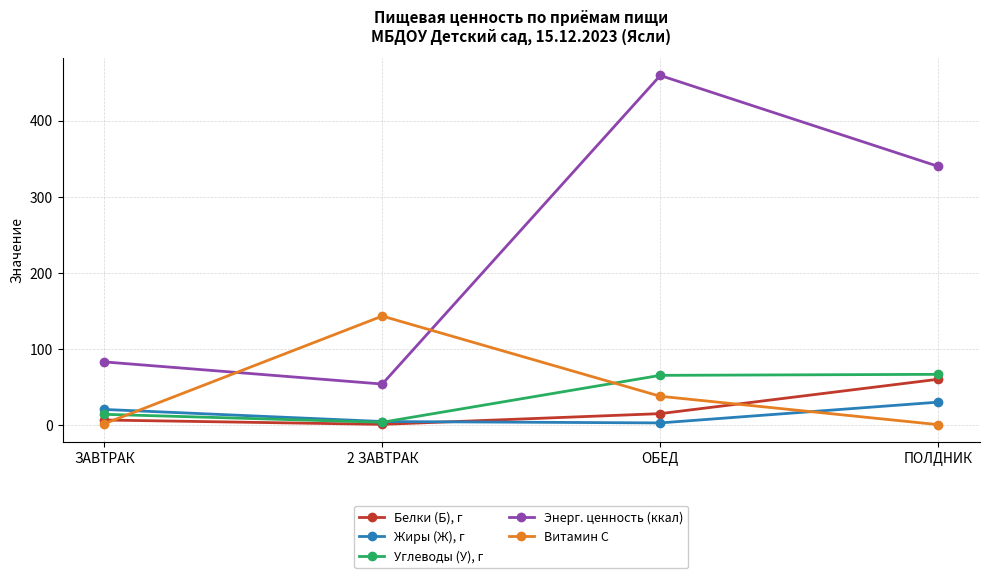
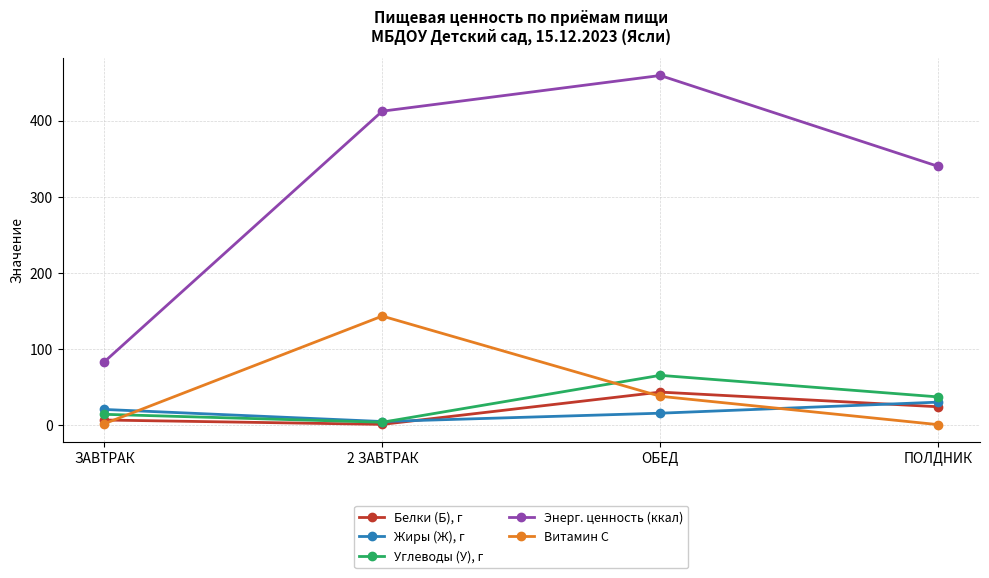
  {
    "Белки (Б), г": {
      "ЗАВТРАК": 10,
-     "ОБЕД": 10,
-     "ПОЛДНИК": 60
+     "ОБЕД": 40,
+     "ПОЛДНИК": 20
    },
    "Жиры (Ж), г": {
      "ЗАВТРАК": 20,
-     "ОБЕД": 0,
+     "ОБЕД": 20,
      "ПОЛДНИК": 30
    },
    "Углеводы (У), г": {
      "ЗАВТРАК": 10,
      "ОБЕД": 70,
-     "ПОЛДНИК": 70
+     "ПОЛДНИК": 40
    },
    "Энерг. ценность (ккал)": {
      "ЗАВТРАК": 80,
-     "2 ЗАВТРАК": 50,
+     "2 ЗАВТРАК": 410,
      "ОБЕД": 460,
      "ПОЛДНИК": 340
    },
    "Витамин С": {
      "ЗАВТРАК": 0,
      "2 ЗАВТРАК": 140,
      "ОБЕД": 40,
      "ПОЛДНИК": 0
    }
  }
